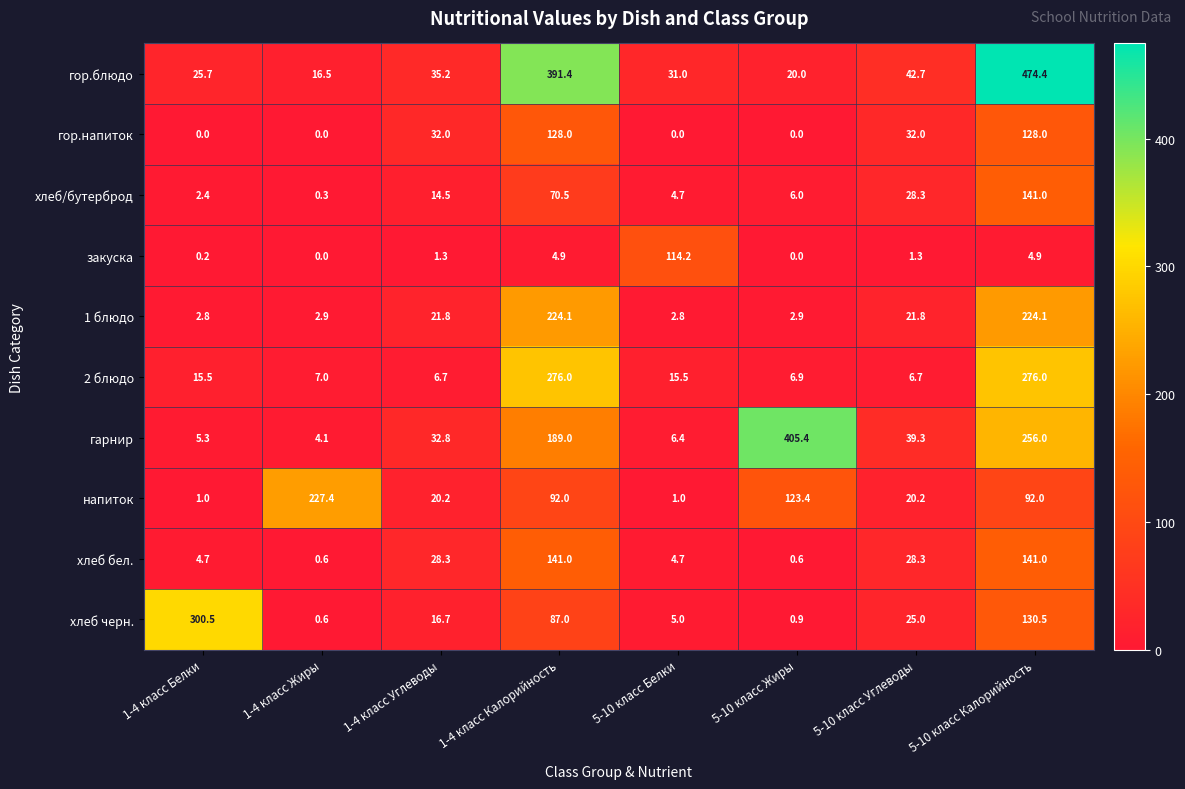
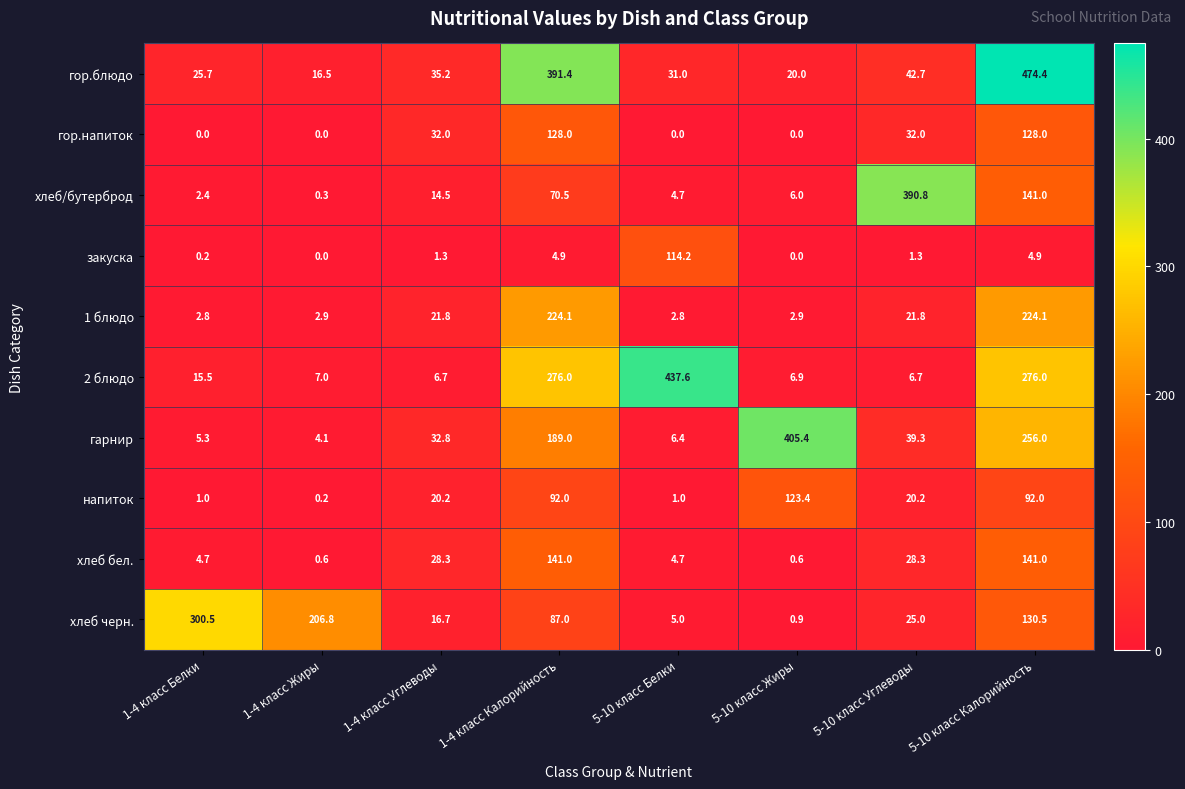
  {
    "гор.блюдо": {
      "1-4 класс Белки": 25.7,
      "1-4 класс Жиры": 16.5,
      "1-4 класс Углеводы": 35.2,
      "1-4 класс Калорийность": 391.4,
      "5-10 класс Белки": 31.0,
      "5-10 класс Жиры": 20.0,
      "5-10 класс Углеводы": 42.7,
      "5-10 класс Калорийность": 474.4
    },
    "гор.напиток": {
      "1-4 класс Белки": 0.0,
      "1-4 класс Жиры": 0.0,
      "1-4 класс Углеводы": 32.0,
      "1-4 класс Калорийность": 128.0,
      "5-10 класс Белки": 0.0,
      "5-10 класс Жиры": 0.0,
      "5-10 класс Углеводы": 32.0,
      "5-10 класс Калорийность": 128.0
    },
    "хлеб/бутерброд": {
      "1-4 класс Белки": 2.4,
      "1-4 класс Жиры": 0.3,
      "1-4 класс Углеводы": 14.5,
      "1-4 класс Калорийность": 70.5,
      "5-10 класс Белки": 4.7,
      "5-10 класс Жиры": 6.0,
-     "5-10 класс Углеводы": 28.3,
+     "5-10 класс Углеводы": 390.8,
      "5-10 класс Калорийность": 141.0
    },
    "закуска": {
      "1-4 класс Белки": 0.2,
      "1-4 класс Жиры": 0.0,
      "1-4 класс Углеводы": 1.3,
      "1-4 класс Калорийность": 4.9,
      "5-10 класс Белки": 114.2,
      "5-10 класс Жиры": 0.0,
      "5-10 класс Углеводы": 1.3,
      "5-10 класс Калорийность": 4.9
    },
    "1 блюдо": {
      "1-4 класс Белки": 2.8,
      "1-4 класс Жиры": 2.9,
      "1-4 класс Углеводы": 21.8,
      "1-4 класс Калорийность": 224.1,
      "5-10 класс Белки": 2.8,
      "5-10 класс Жиры": 2.9,
      "5-10 класс Углеводы": 21.8,
      "5-10 класс Калорийность": 224.1
    },
    "2 блюдо": {
      "1-4 класс Белки": 15.5,
      "1-4 класс Жиры": 7.0,
      "1-4 класс Углеводы": 6.7,
      "1-4 класс Калорийность": 276.0,
-     "5-10 класс Белки": 15.5,
+     "5-10 класс Белки": 437.6,
      "5-10 класс Жиры": 6.9,
      "5-10 класс Углеводы": 6.7,
      "5-10 класс Калорийность": 276.0
    },
    "гарнир": {
      "1-4 класс Белки": 5.3,
      "1-4 класс Жиры": 4.1,
      "1-4 класс Углеводы": 32.8,
      "1-4 класс Калорийность": 189.0,
      "5-10 класс Белки": 6.4,
      "5-10 класс Жиры": 405.4,
      "5-10 класс Углеводы": 39.3,
      "5-10 класс Калорийность": 256.0
    },
    "напиток": {
      "1-4 класс Белки": 1.0,
-     "1-4 класс Жиры": 227.4,
+     "1-4 класс Жиры": 0.2,
      "1-4 класс Углеводы": 20.2,
      "1-4 класс Калорийность": 92.0,
      "5-10 класс Белки": 1.0,
      "5-10 класс Жиры": 123.4,
      "5-10 класс Углеводы": 20.2,
      "5-10 класс Калорийность": 92.0
    },
    "хлеб бел.": {
      "1-4 класс Белки": 4.7,
      "1-4 класс Жиры": 0.6,
      "1-4 класс Углеводы": 28.3,
      "1-4 класс Калорийность": 141.0,
      "5-10 класс Белки": 4.7,
      "5-10 класс Жиры": 0.6,
      "5-10 класс Углеводы": 28.3,
      "5-10 класс Калорийность": 141.0
    },
    "хлеб черн.": {
      "1-4 класс Белки": 300.5,
-     "1-4 класс Жиры": 0.6,
+     "1-4 класс Жиры": 206.8,
      "1-4 класс Углеводы": 16.7,
      "1-4 класс Калорийность": 87.0,
      "5-10 класс Белки": 5.0,
      "5-10 класс Жиры": 0.9,
      "5-10 класс Углеводы": 25.0,
      "5-10 класс Калорийность": 130.5
    }
  }
